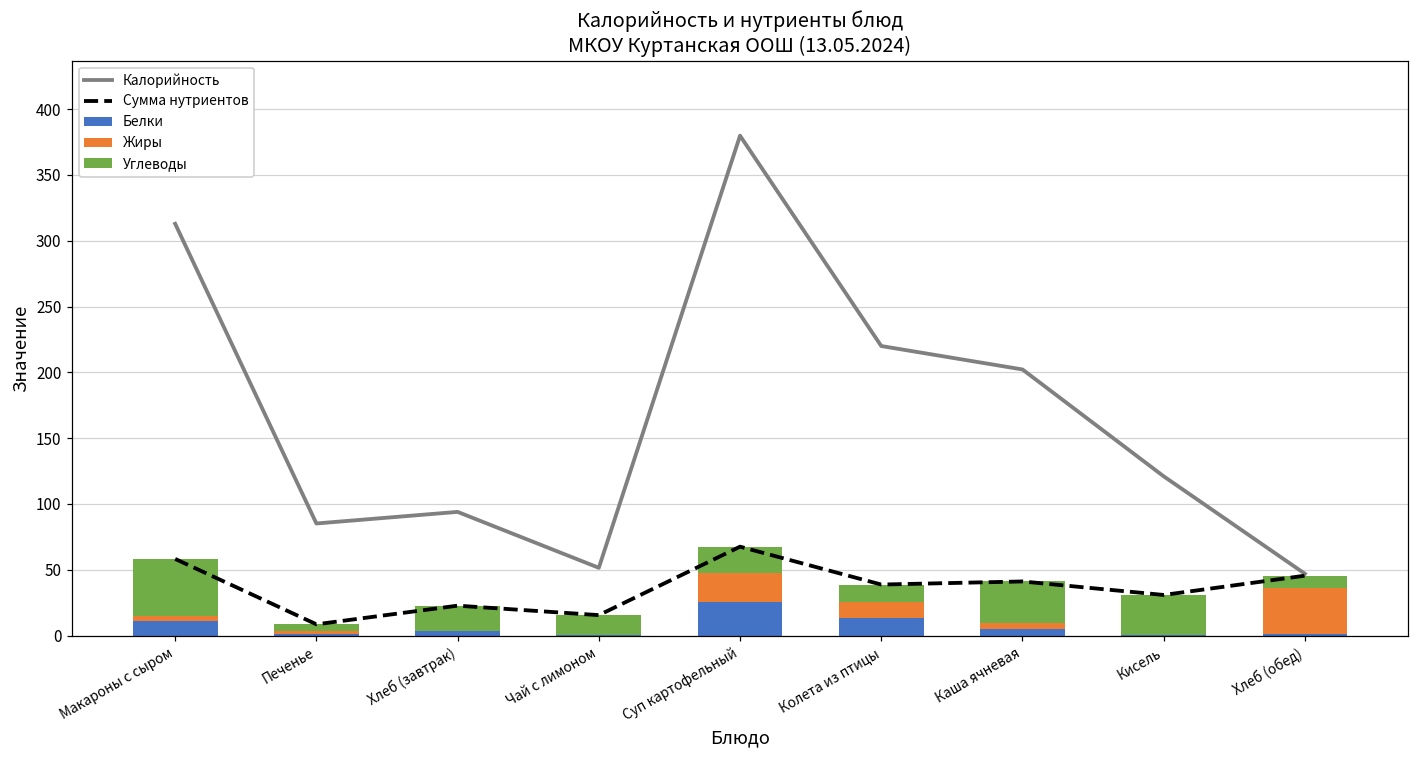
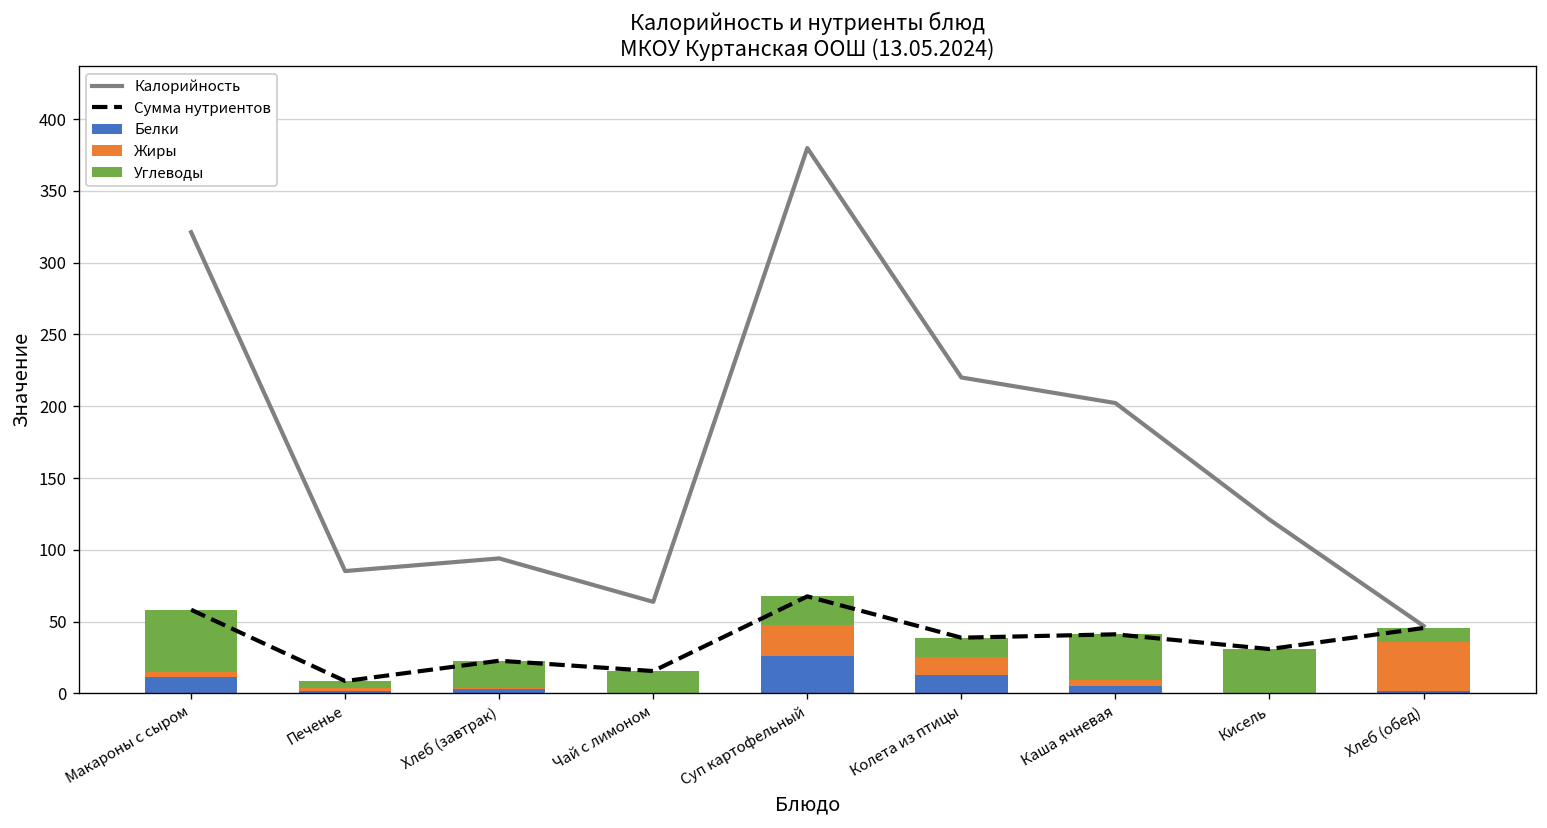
  {
    "Калорийность": {
-     "Макароны с сыром": 313,
+     "Макароны с сыром": 321,
      "Печенье": 85,
      "Хлеб (завтрак)": 94,
-     "Чай с лимоном": 52,
+     "Чай с лимоном": 64,
      "Суп картофельный": 380,
      "Колета из птицы": 220,
      "Каша ячневая": 202,
      "Кисель": 121
    },
    "Белки": {
      "Макароны с сыром": 11,
      "Хлеб (завтрак)": 3,
      "Суп картофельный": 26,
      "Колета из птицы": 13,
      "Каша ячневая": 5
    },
    "Углеводы": {
      "Макароны с сыром": 58,
      "Печенье": 9,
      "Хлеб (завтрак)": 23,
      "Чай с лимоном": 16,
      "Суп картофельный": 68,
      "Колета из птицы": 39,
      "Каша ячневая": 41,
      "Кисель": 31,
      "Хлеб (обед)": 10
    },
    "Жиры": {
      "Макароны с сыром": 4,
      "Суп картофельный": 22,
      "Колета из птицы": 13,
      "Каша ячневая": 4,
      "Кисель": 0,
      "Хлеб (обед)": 34
    }
  }
